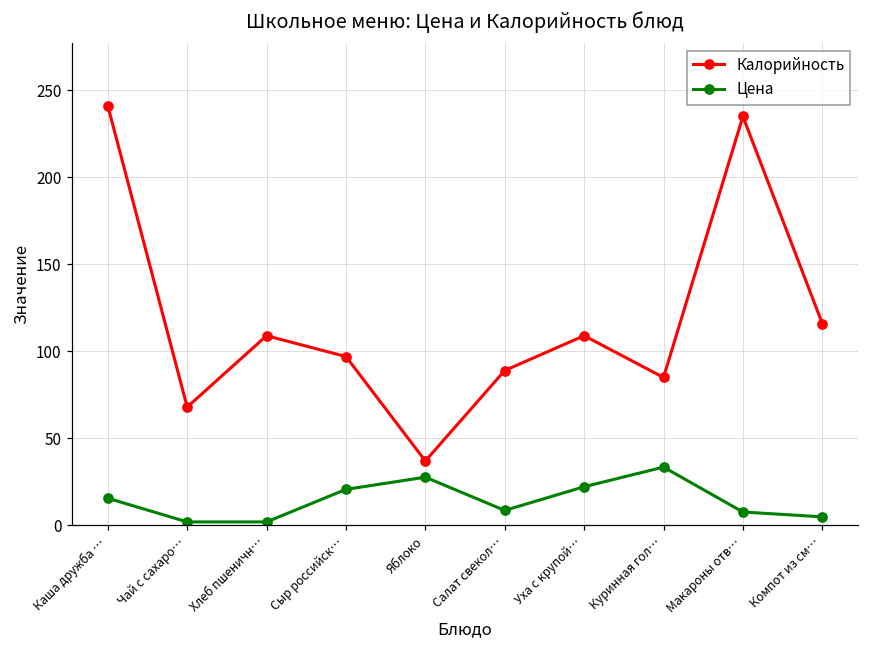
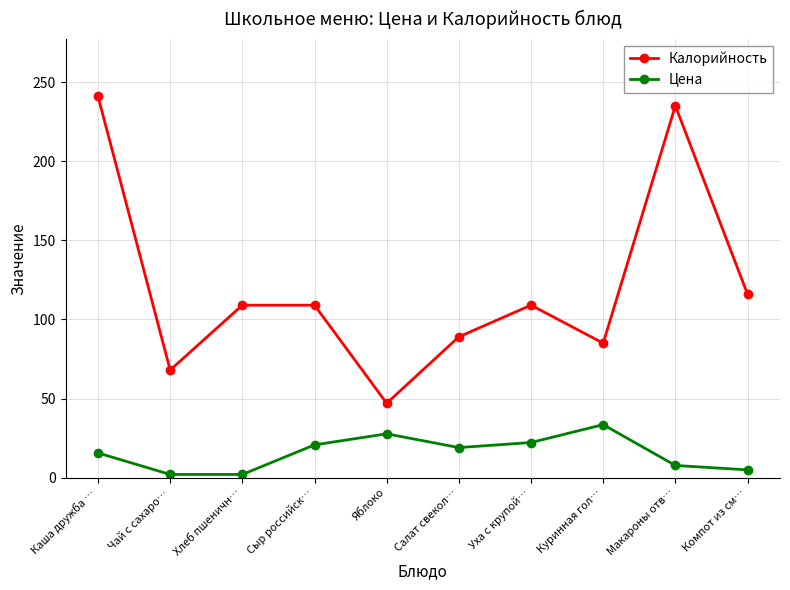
  {
    "Калорийность": {
      "Каша дружба …": 241,
      "Чай с сахаро…": 68,
      "Хлеб пшеничн…": 109,
-     "Сыр российск…": 97,
-     "Яблоко": 37,
+     "Сыр российск…": 109,
+     "Яблоко": 47,
      "Салат свекол…": 89,
      "Уха с крупой…": 109,
      "Куринная гол…": 85,
      "Макароны отв…": 235,
      "Компот из см…": 116
    },
    "Цена": {
      "Каша дружба …": 16,
      "Чай с сахаро…": 2,
      "Хлеб пшеничн…": 2,
      "Сыр российск…": 21,
      "Яблоко": 28,
-     "Салат свекол…": 9,
+     "Салат свекол…": 19,
      "Уха с крупой…": 22,
      "Куринная гол…": 34,
      "Макароны отв…": 8,
      "Компот из см…": 5
    }
  }
